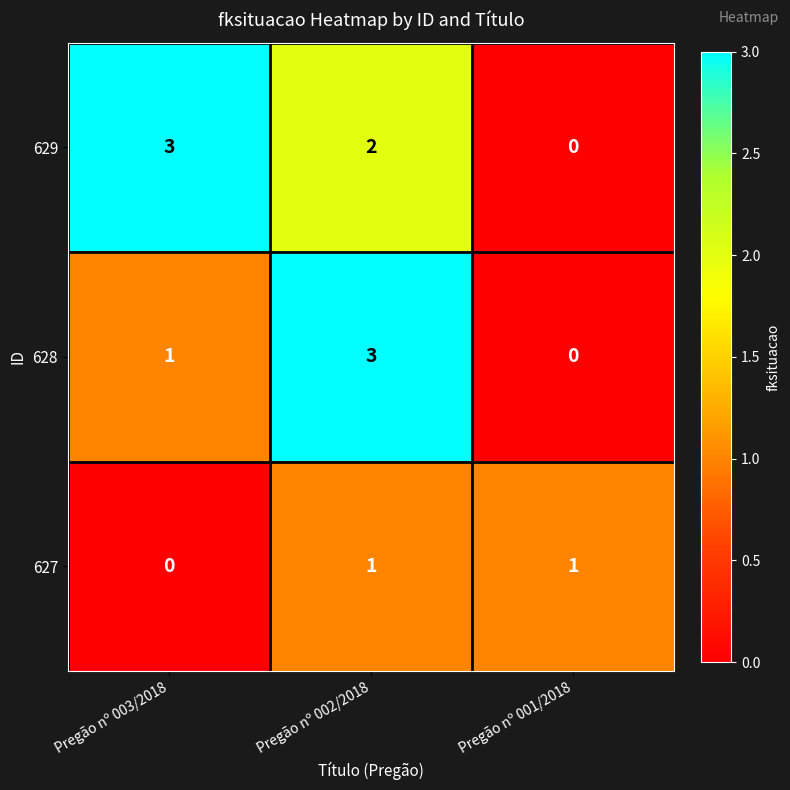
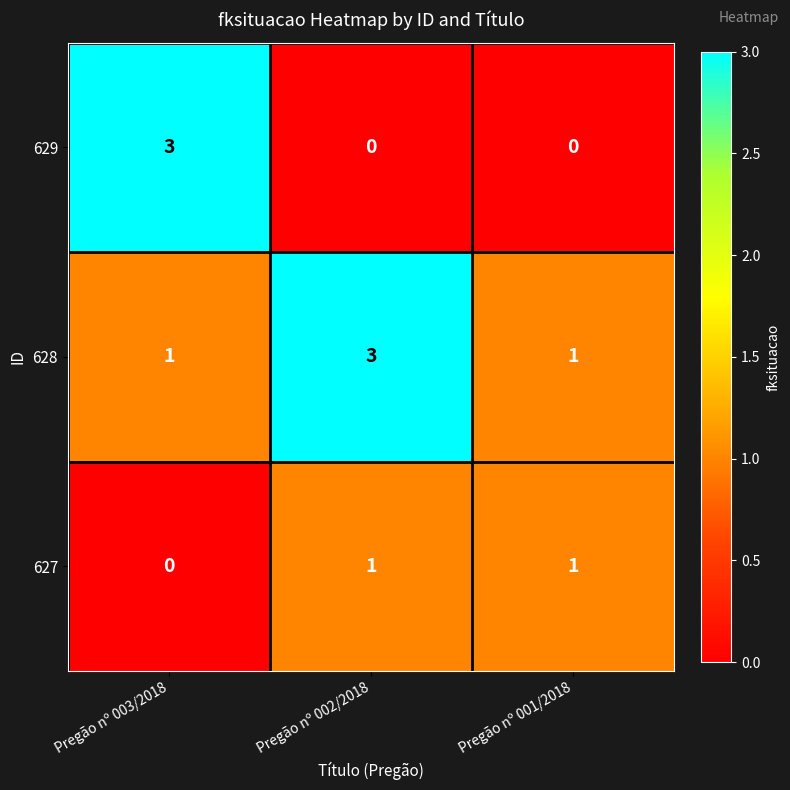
  {
    "629": {
      "Pregão nº 003/2018": 3,
-     "Pregão nº 002/2018": 2,
+     "Pregão nº 002/2018": 0,
      "Pregão nº 001/2018": 0
    },
    "628": {
      "Pregão nº 003/2018": 1,
      "Pregão nº 002/2018": 3,
-     "Pregão nº 001/2018": 0
+     "Pregão nº 001/2018": 1
    },
    "627": {
      "Pregão nº 003/2018": 0,
      "Pregão nº 002/2018": 1,
      "Pregão nº 001/2018": 1
    }
  }
